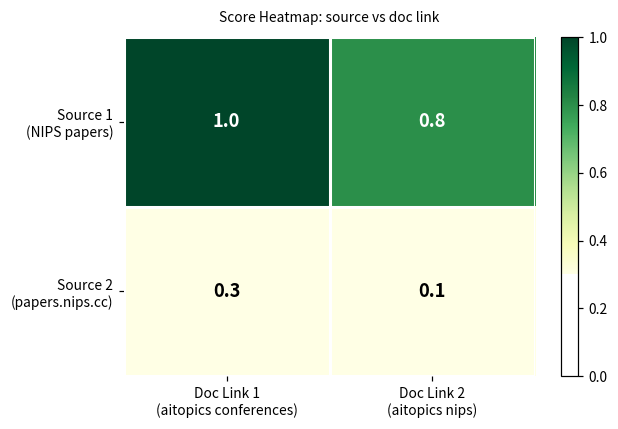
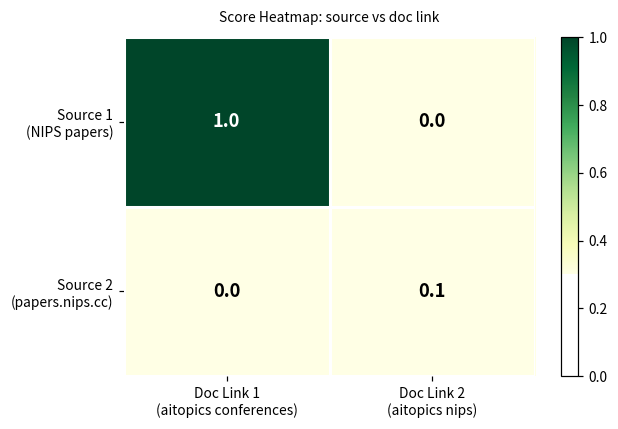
  {
    "Source 1 (NIPS papers)": {
      "Doc Link 1 (aitopics conferences)": 1.0,
-     "Doc Link 2 (aitopics nips)": 0.8
+     "Doc Link 2 (aitopics nips)": 0.0
    },
    "Source 2 (papers.nips.cc)": {
-     "Doc Link 1 (aitopics conferences)": 0.3,
+     "Doc Link 1 (aitopics conferences)": 0.0,
      "Doc Link 2 (aitopics nips)": 0.1
    }
  }
